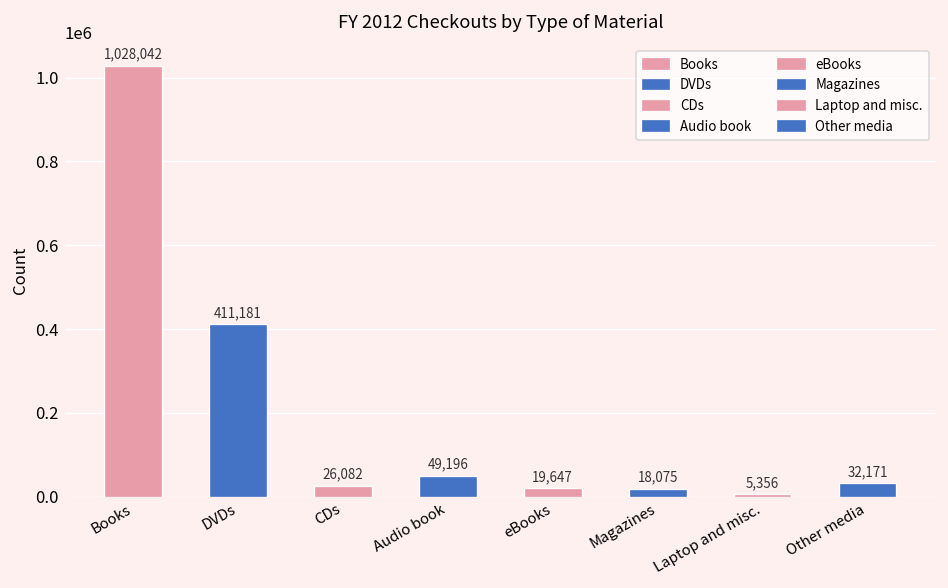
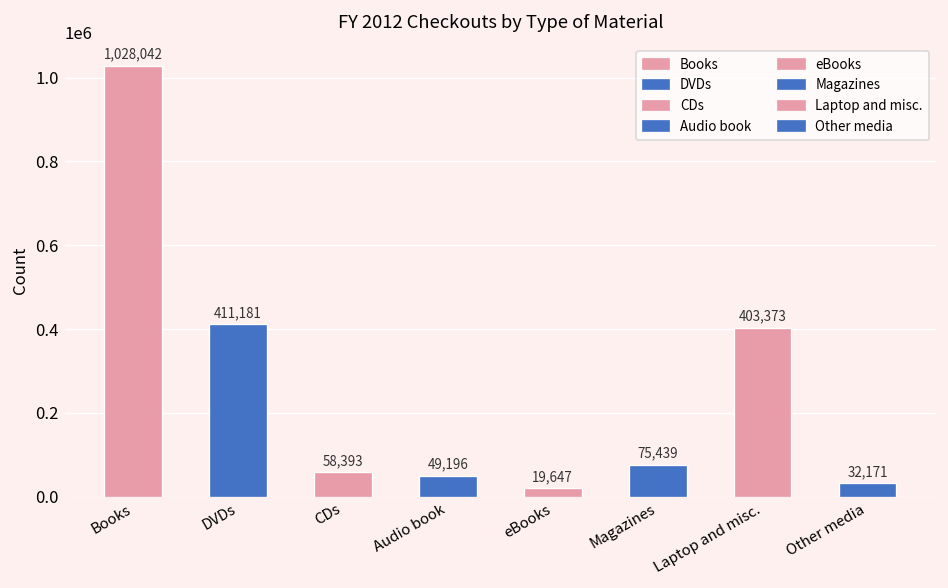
  {
    "Books": "1,028,042",
    "DVDs": "411,181",
-   "CDs": "26,082",
+   "CDs": "58,393",
    "Audio book": "49,196",
    "eBooks": "19,647",
-   "Magazines": "18,075",
-   "Laptop and misc.": "5,356",
+   "Magazines": "75,439",
+   "Laptop and misc.": "403,373",
    "Other media": "32,171"
  }
